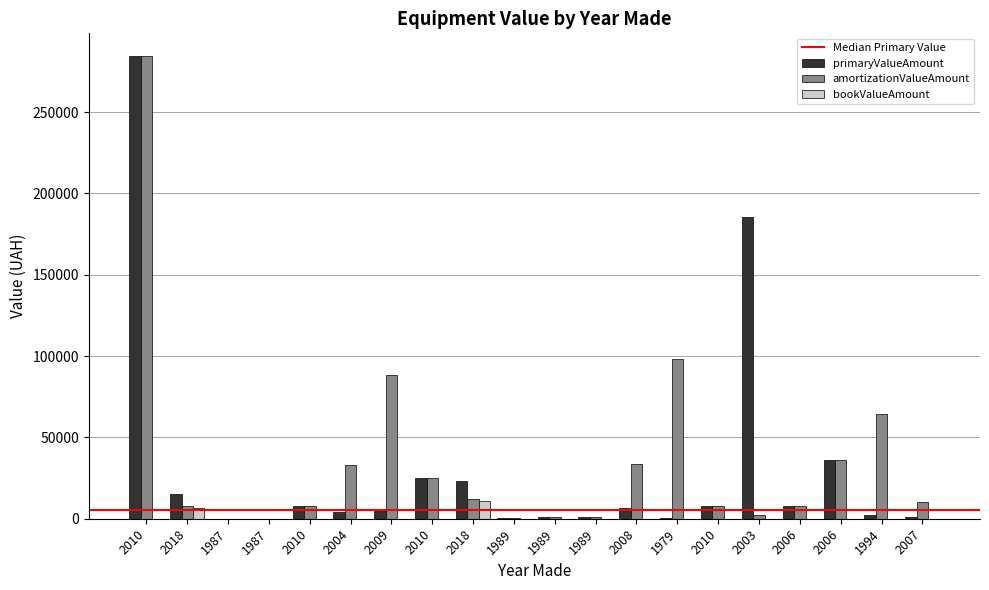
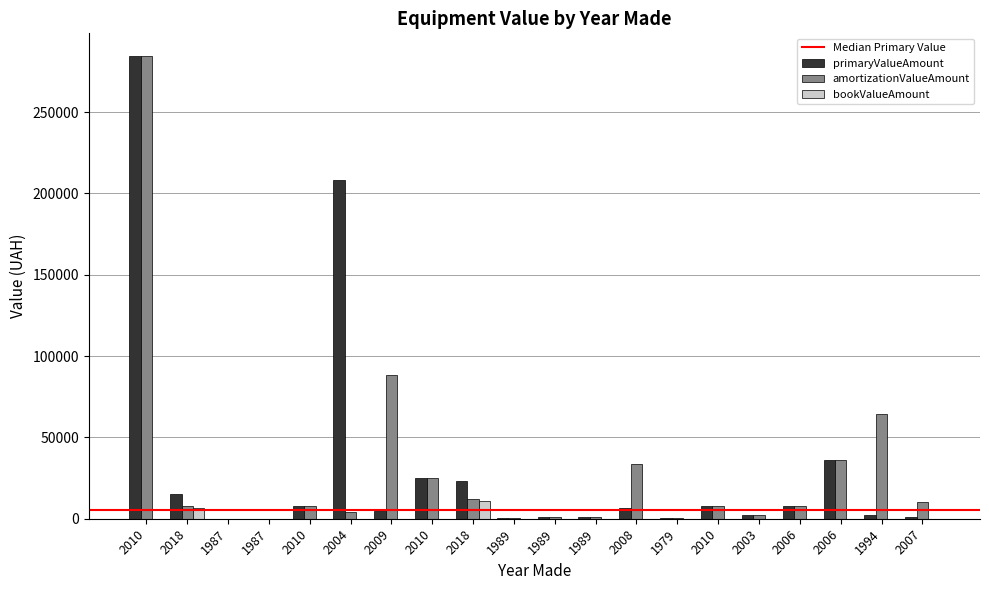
  {
    "primaryValueAmount": {
-     "2004": 4000,
+     "2004": 208000,
      "2009": 5000,
      "2008": 6000,
-     "2003": 185000,
+     "2003": 2000,
      "1994": 2000
    },
    "amortizationValueAmount": {
-     "2004": 33000,
+     "2004": 4000,
      "2009": 88000,
      "2008": 33000,
-     "1979": 98000,
+     "1979": 0,
      "2003": 2000,
      "1994": 64000,
      "2007": 10000
    },
    "bookValueAmount": {
      "2004": 0,
      "2009": 0,
      "2008": 0,
      "1979": 0,
      "2003": 0,
      "1994": 0,
      "2007": 0
    }
  }
